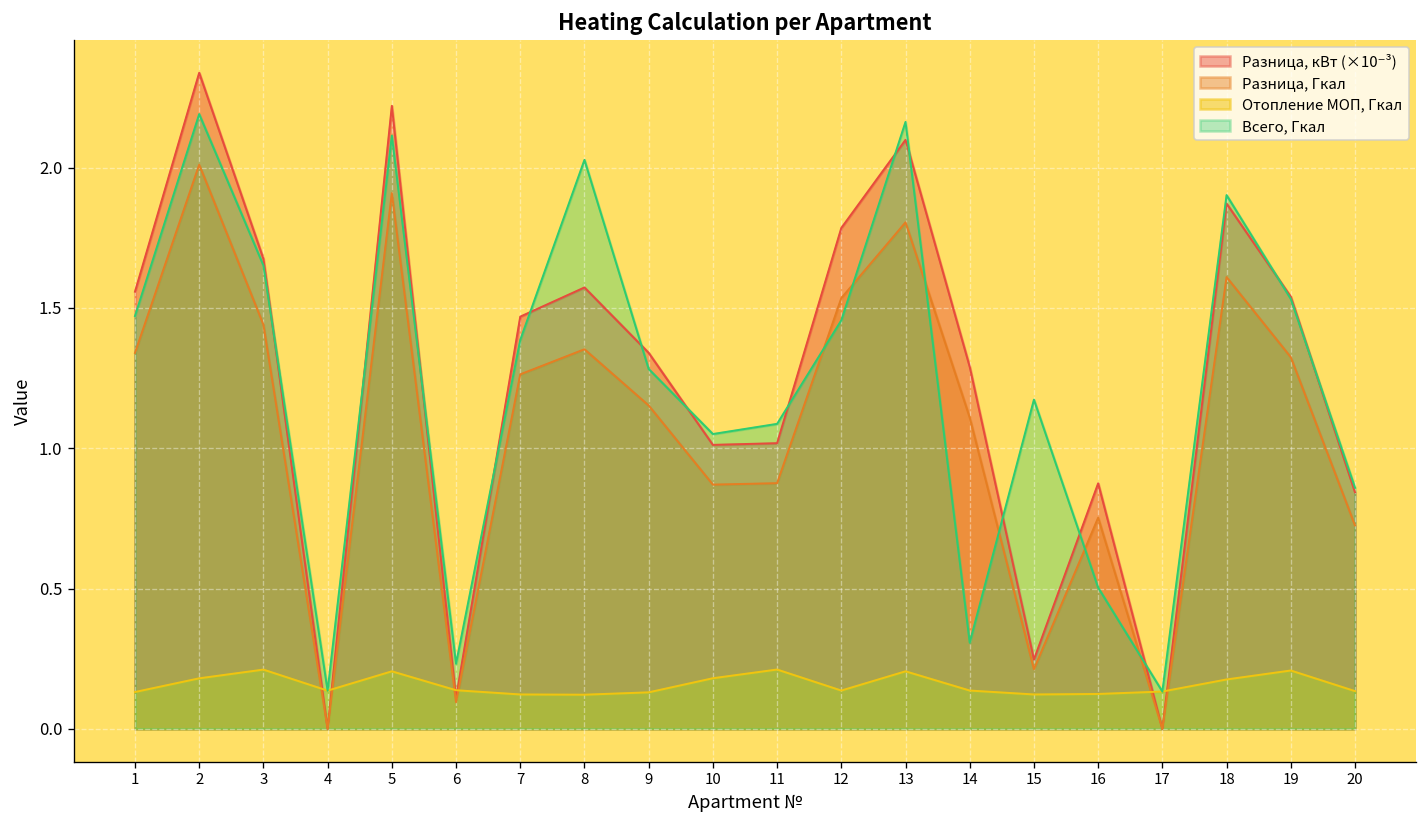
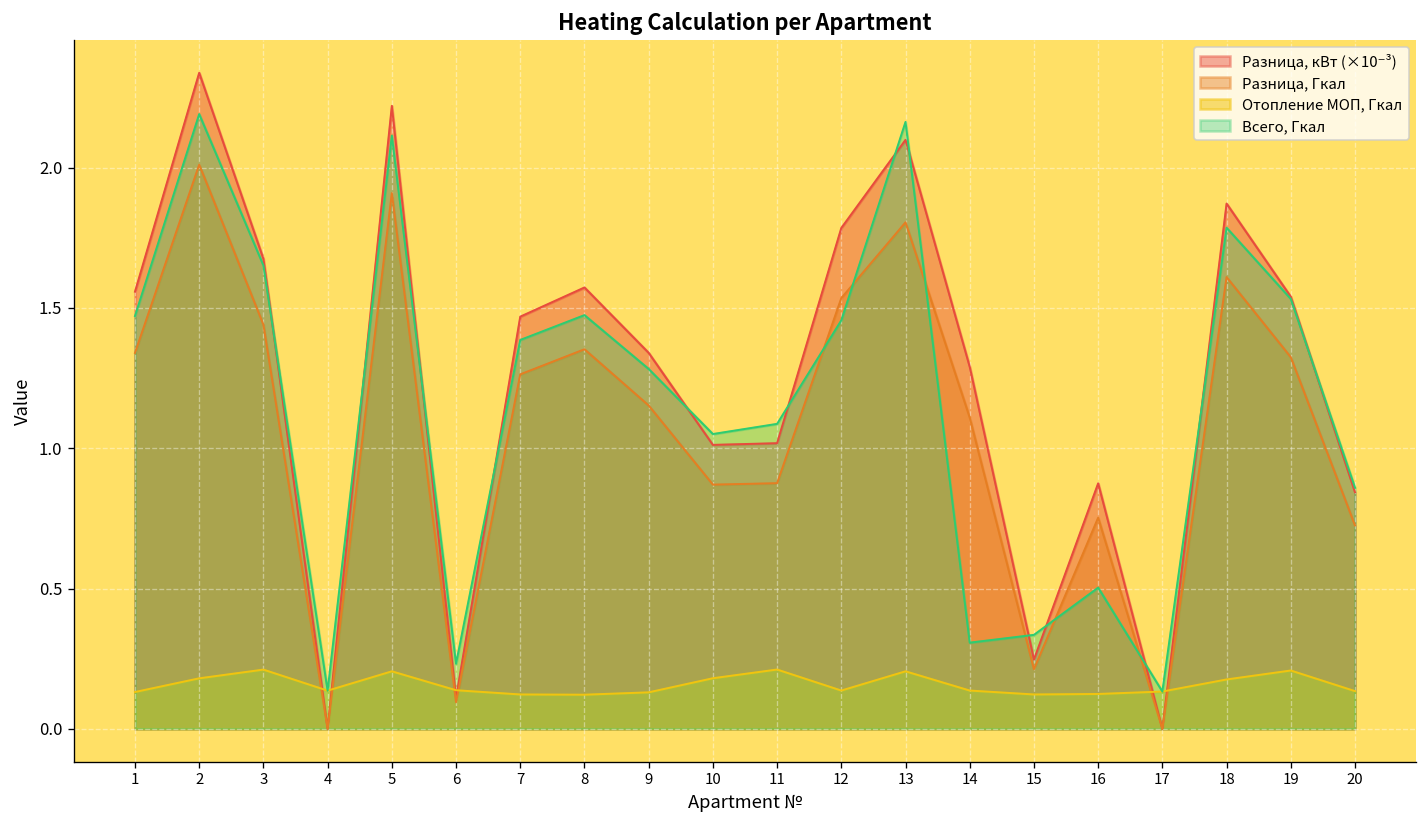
  {
    "Всего, Гкал": {
      "1": 1.47,
      "2": 2.19,
      "3": 1.65,
      "5": 2.11,
      "6": 0.23,
      "7": 1.39,
-     "8": 2.03,
+     "8": 1.47,
      "9": 1.28,
      "10": 1.05,
      "11": 1.09,
      "12": 1.46,
      "13": 2.16,
      "14": 0.31,
-     "15": 1.17,
+     "15": 0.33,
      "16": 0.50,
-     "18": 1.90,
+     "18": 1.79,
      "20": 0.86
    }
  }
